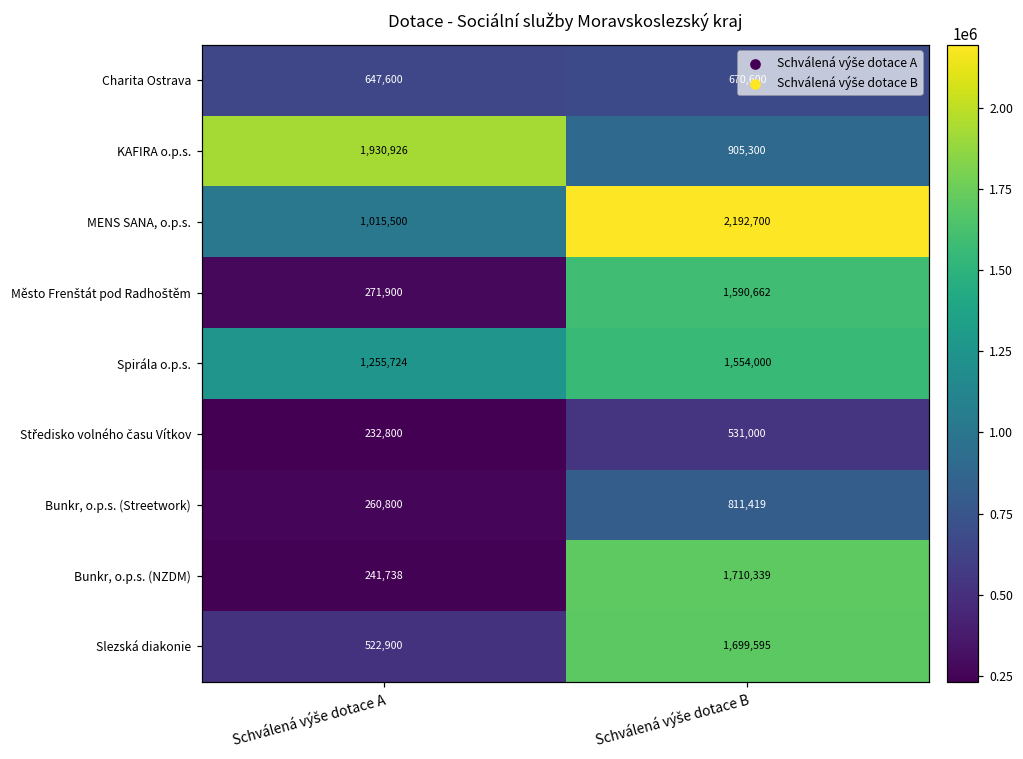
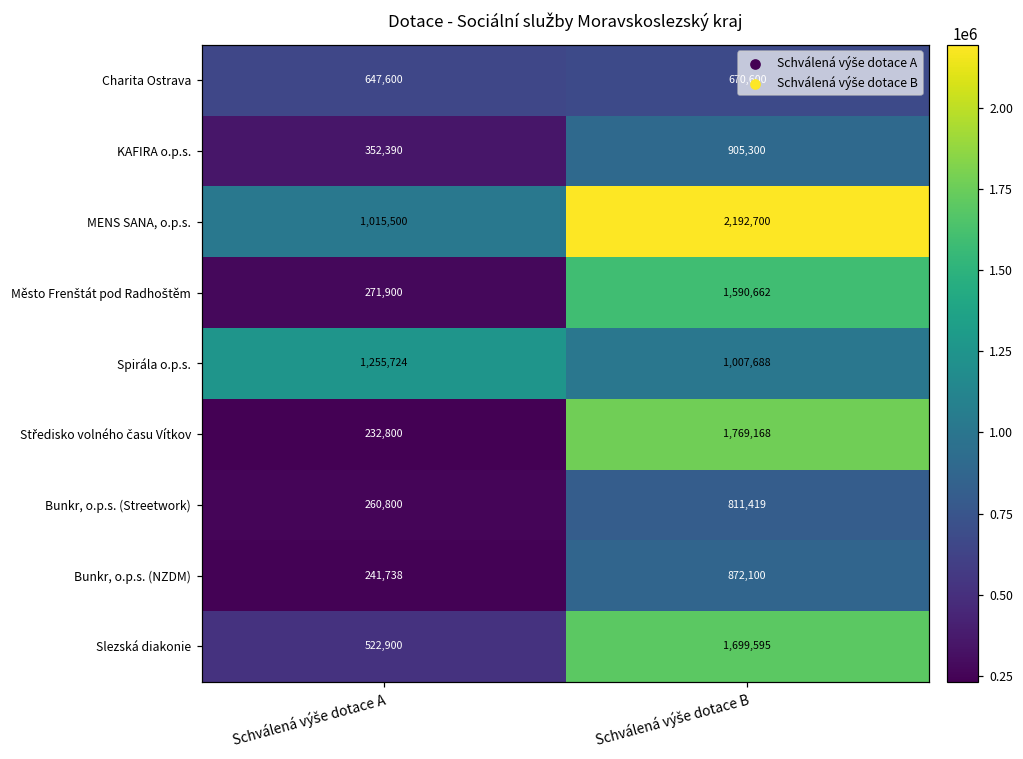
  {
    "Charita Ostrava": {
      "Schválená výše dotace A": "647,600"
    },
    "KAFIRA o.p.s.": {
-     "Schválená výše dotace A": "1,930,926",
+     "Schválená výše dotace A": "352,390",
      "Schválená výše dotace B": "905,300"
    },
    "MENS SANA, o.p.s.": {
      "Schválená výše dotace A": "1,015,500",
      "Schválená výše dotace B": "2,192,700"
    },
    "Město Frenštát pod Radhoštěm": {
      "Schválená výše dotace A": "271,900",
      "Schválená výše dotace B": "1,590,662"
    },
    "Spirála o.p.s.": {
      "Schválená výše dotace A": "1,255,724",
-     "Schválená výše dotace B": "1,554,000"
+     "Schválená výše dotace B": "1,007,688"
    },
    "Středisko volného času Vítkov": {
      "Schválená výše dotace A": "232,800",
-     "Schválená výše dotace B": "531,000"
+     "Schválená výše dotace B": "1,769,168"
    },
    "Bunkr, o.p.s. (Streetwork)": {
      "Schválená výše dotace A": "260,800",
      "Schválená výše dotace B": "811,419"
    },
    "Bunkr, o.p.s. (NZDM)": {
      "Schválená výše dotace A": "241,738",
-     "Schválená výše dotace B": "1,710,339"
+     "Schválená výše dotace B": "872,100"
    },
    "Slezská diakonie": {
      "Schválená výše dotace A": "522,900",
      "Schválená výše dotace B": "1,699,595"
    }
  }
